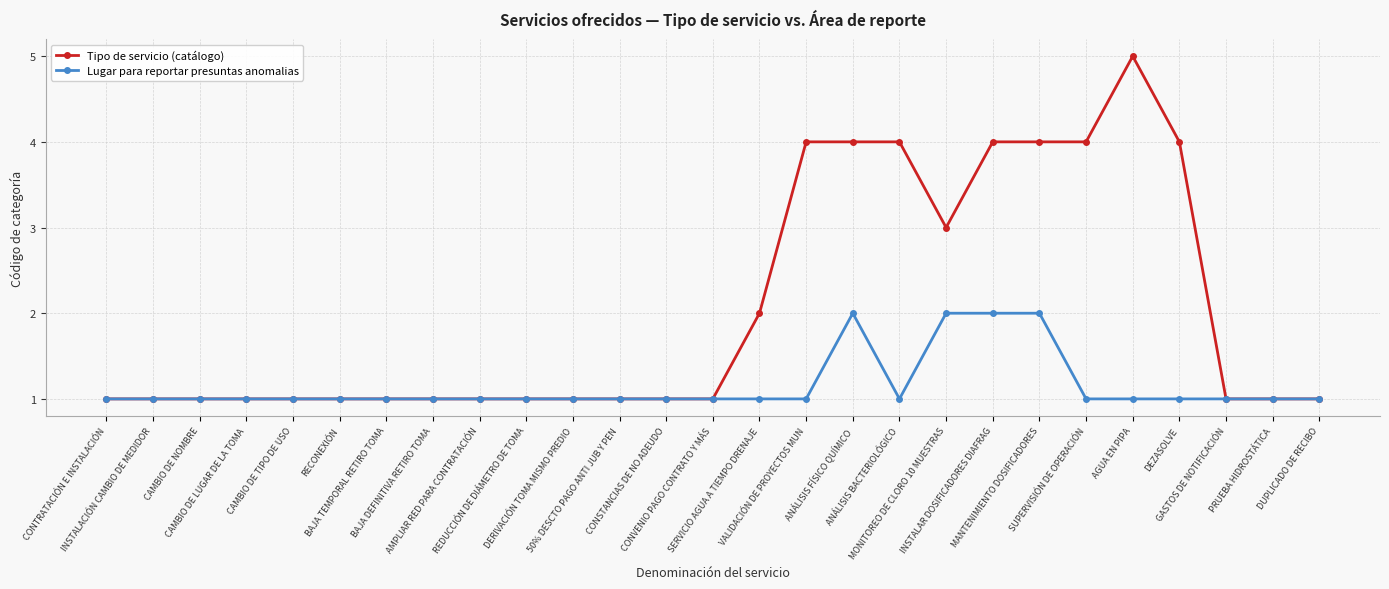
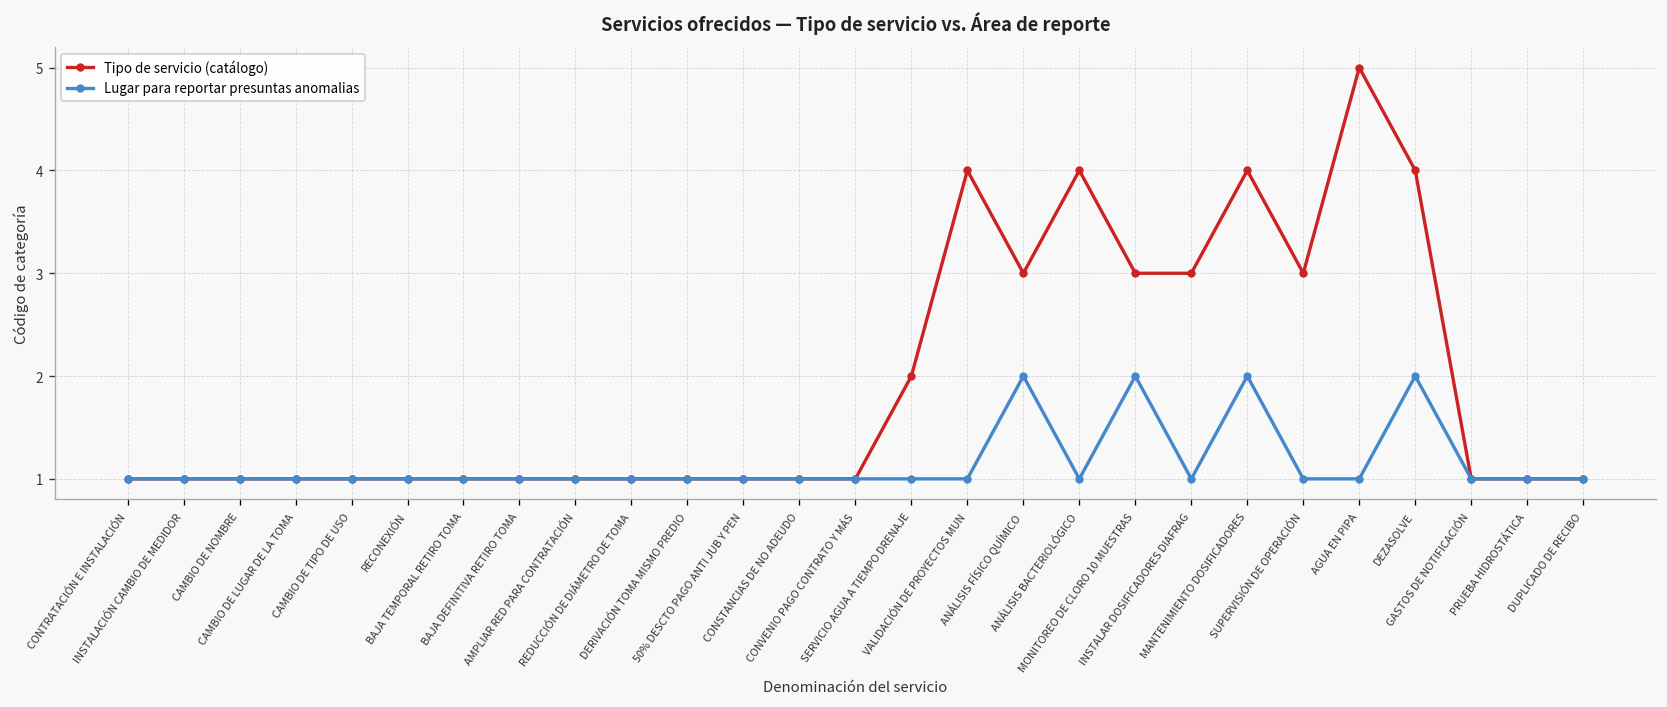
  {
    "Tipo de servicio (catálogo)": {
      "SERVICIO AGUA A TIEMPO DRENAJE": 2,
      "VALIDACIÓN DE PROYECTOS MUN": 4,
-     "ANÁLISIS FÍSICO QUÍMICO": 4,
+     "ANÁLISIS FÍSICO QUÍMICO": 3,
      "ANÁLISIS BACTERIOLÓGICO": 4,
      "MONITOREO DE CLORO 10 MUESTRAS": 3,
-     "INSTALAR DOSIFICADORES DIAFRAG": 4,
+     "INSTALAR DOSIFICADORES DIAFRAG": 3,
      "MANTENIMIENTO DOSIFICADORES": 4,
-     "SUPERVISIÓN DE OPERACIÓN": 4,
+     "SUPERVISIÓN DE OPERACIÓN": 3,
      "AGUA EN PIPA": 5,
      "DEZASOLVE": 4
    },
    "Lugar para reportar presuntas anomalias": {
      "SERVICIO AGUA A TIEMPO DRENAJE": 1,
      "VALIDACIÓN DE PROYECTOS MUN": 1,
      "ANÁLISIS FÍSICO QUÍMICO": 2,
      "ANÁLISIS BACTERIOLÓGICO": 1,
      "MONITOREO DE CLORO 10 MUESTRAS": 2,
-     "INSTALAR DOSIFICADORES DIAFRAG": 2,
+     "INSTALAR DOSIFICADORES DIAFRAG": 1,
      "MANTENIMIENTO DOSIFICADORES": 2,
      "SUPERVISIÓN DE OPERACIÓN": 1,
      "AGUA EN PIPA": 1,
-     "DEZASOLVE": 1
+     "DEZASOLVE": 2
    }
  }
